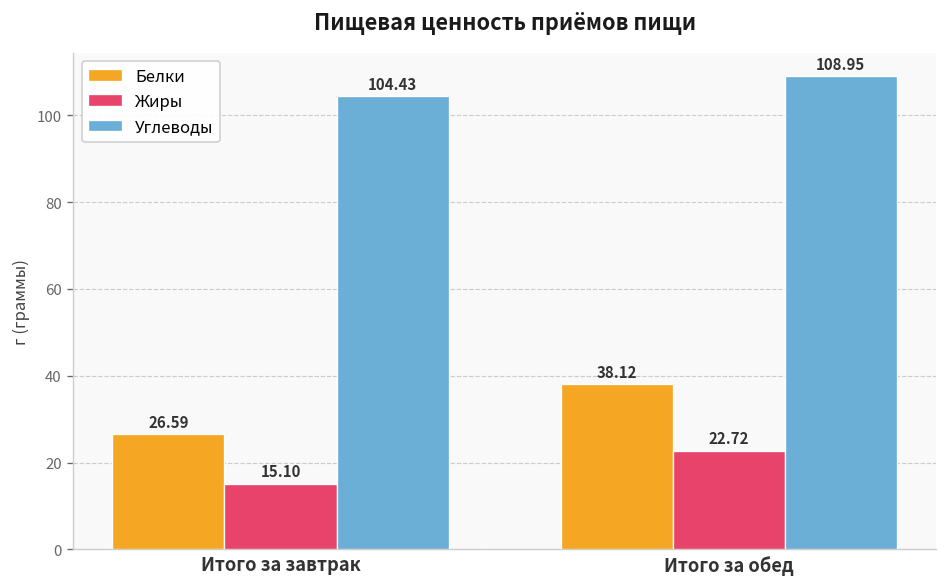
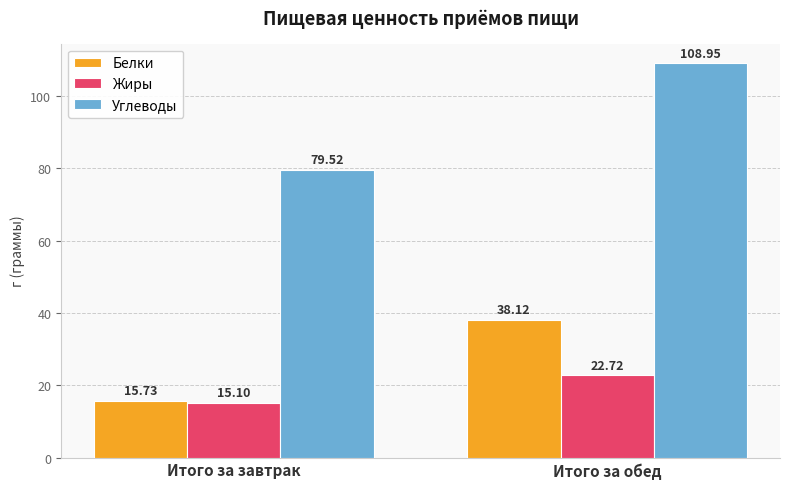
  {
    "Белки": {
-     "Итого за завтрак": 26.59,
+     "Итого за завтрак": 15.73,
      "Итого за обед": 38.12
    },
    "Жиры": {
      "Итого за завтрак": 15.10,
      "Итого за обед": 22.72
    },
    "Углеводы": {
-     "Итого за завтрак": 104.43,
+     "Итого за завтрак": 79.52,
      "Итого за обед": 108.95
    }
  }
